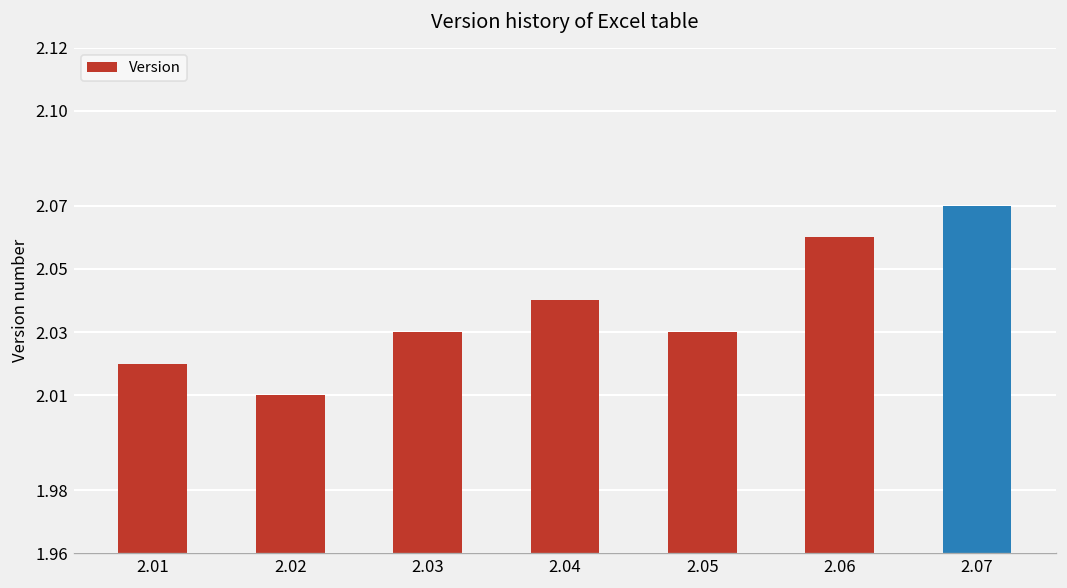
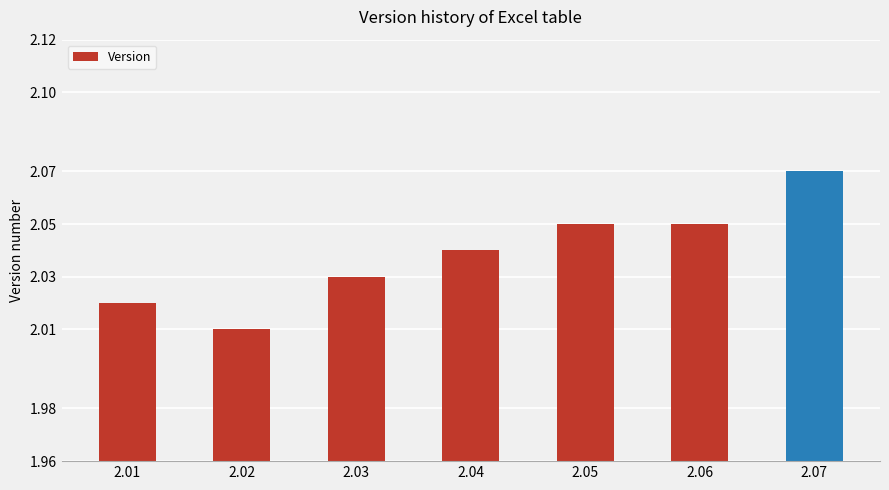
  {
    "2.01": 2.02,
    "2.02": 2.01,
    "2.03": 2.03,
    "2.04": 2.04,
-   "2.05": 2.03,
-   "2.06": 2.06,
+   "2.05": 2.05,
+   "2.06": 2.05,
    "2.07": 2.07
  }
